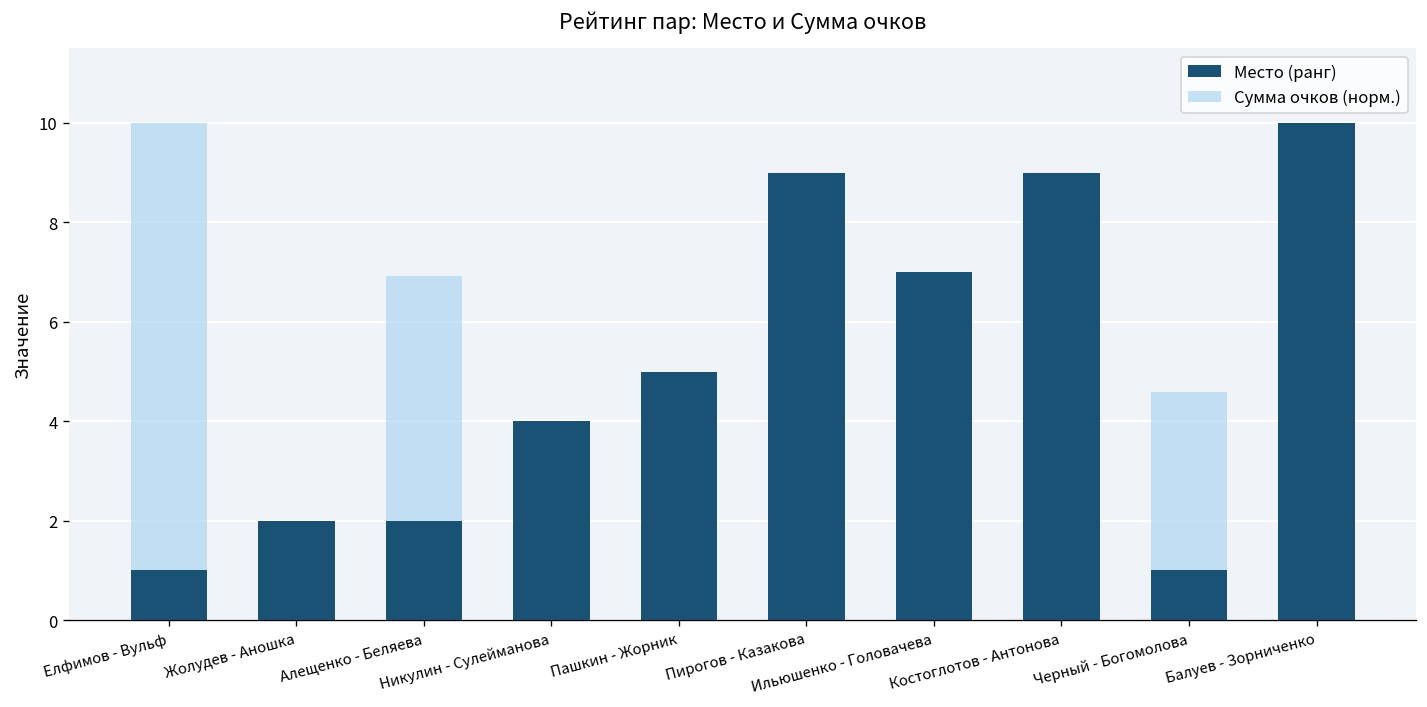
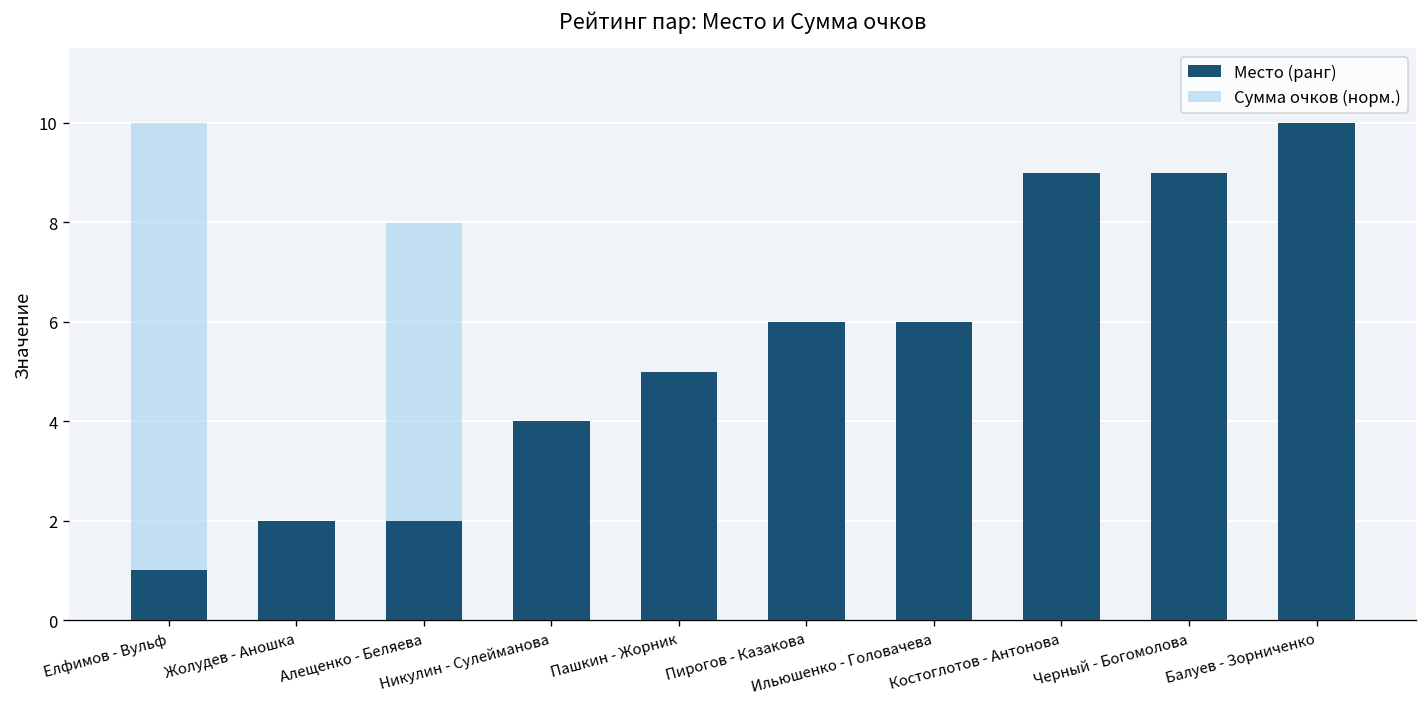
  {
    "Место (ранг)": {
      "Жолудев - Аношка": 2,
      "Никулин - Сулейманова": 4,
      "Пашкин - Жорник": 5,
-     "Пирогов - Казакова": 9,
-     "Ильюшенко - Головачева": 7,
+     "Пирогов - Казакова": 6,
+     "Ильюшенко - Головачева": 6,
      "Костоглотов - Антонова": 9,
-     "Черный - Богомолова": 1,
+     "Черный - Богомолова": 9,
      "Балуев - Зорниченко": 10
    },
    "Сумма очков (норм.)": {
      "Елфимов - Вульф": 10.0,
-     "Алещенко - Беляева": 6.9
+     "Алещенко - Беляева": 8.0
    }
  }
